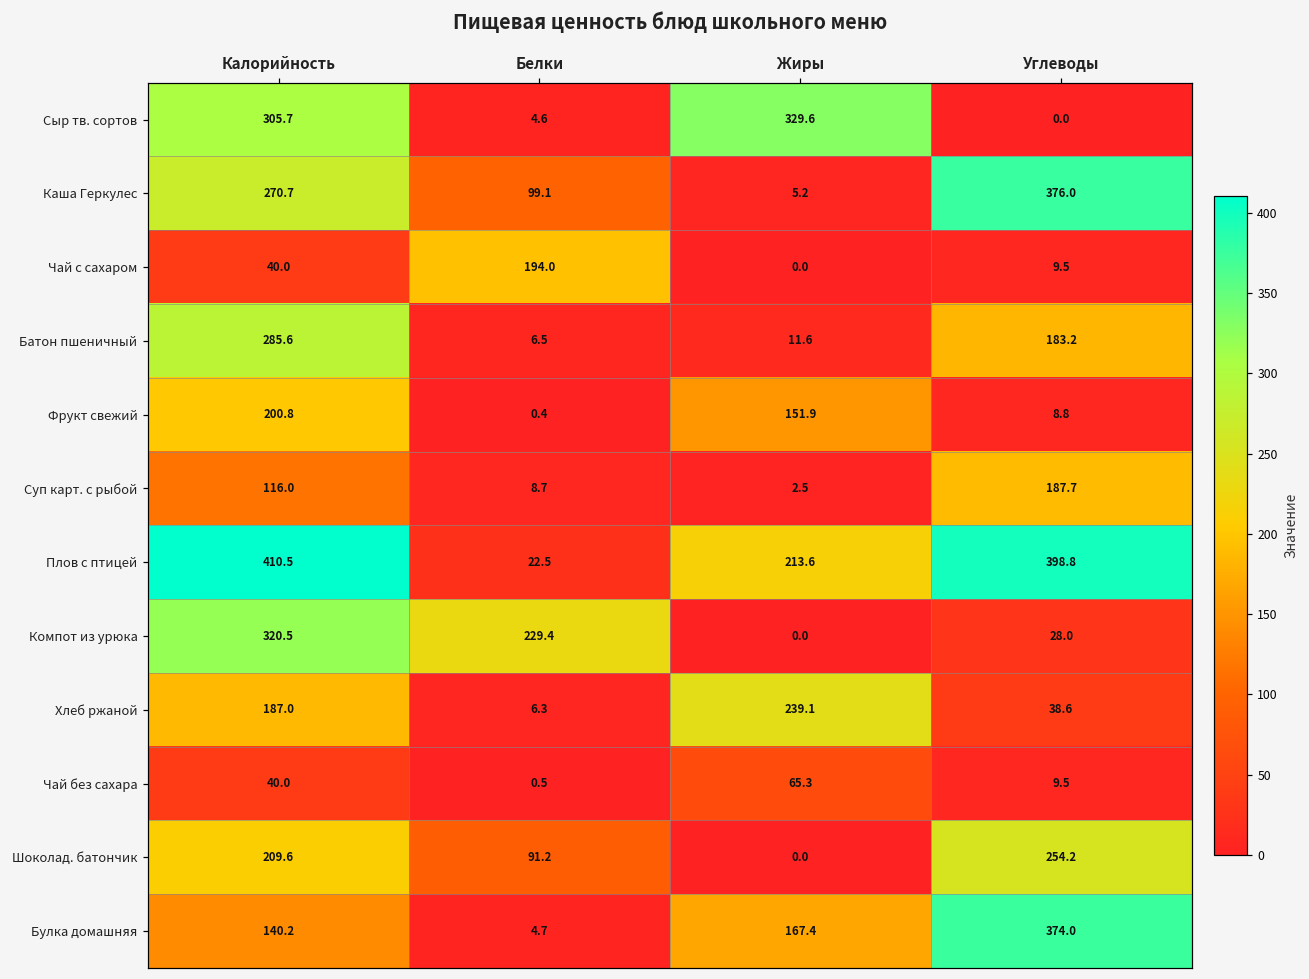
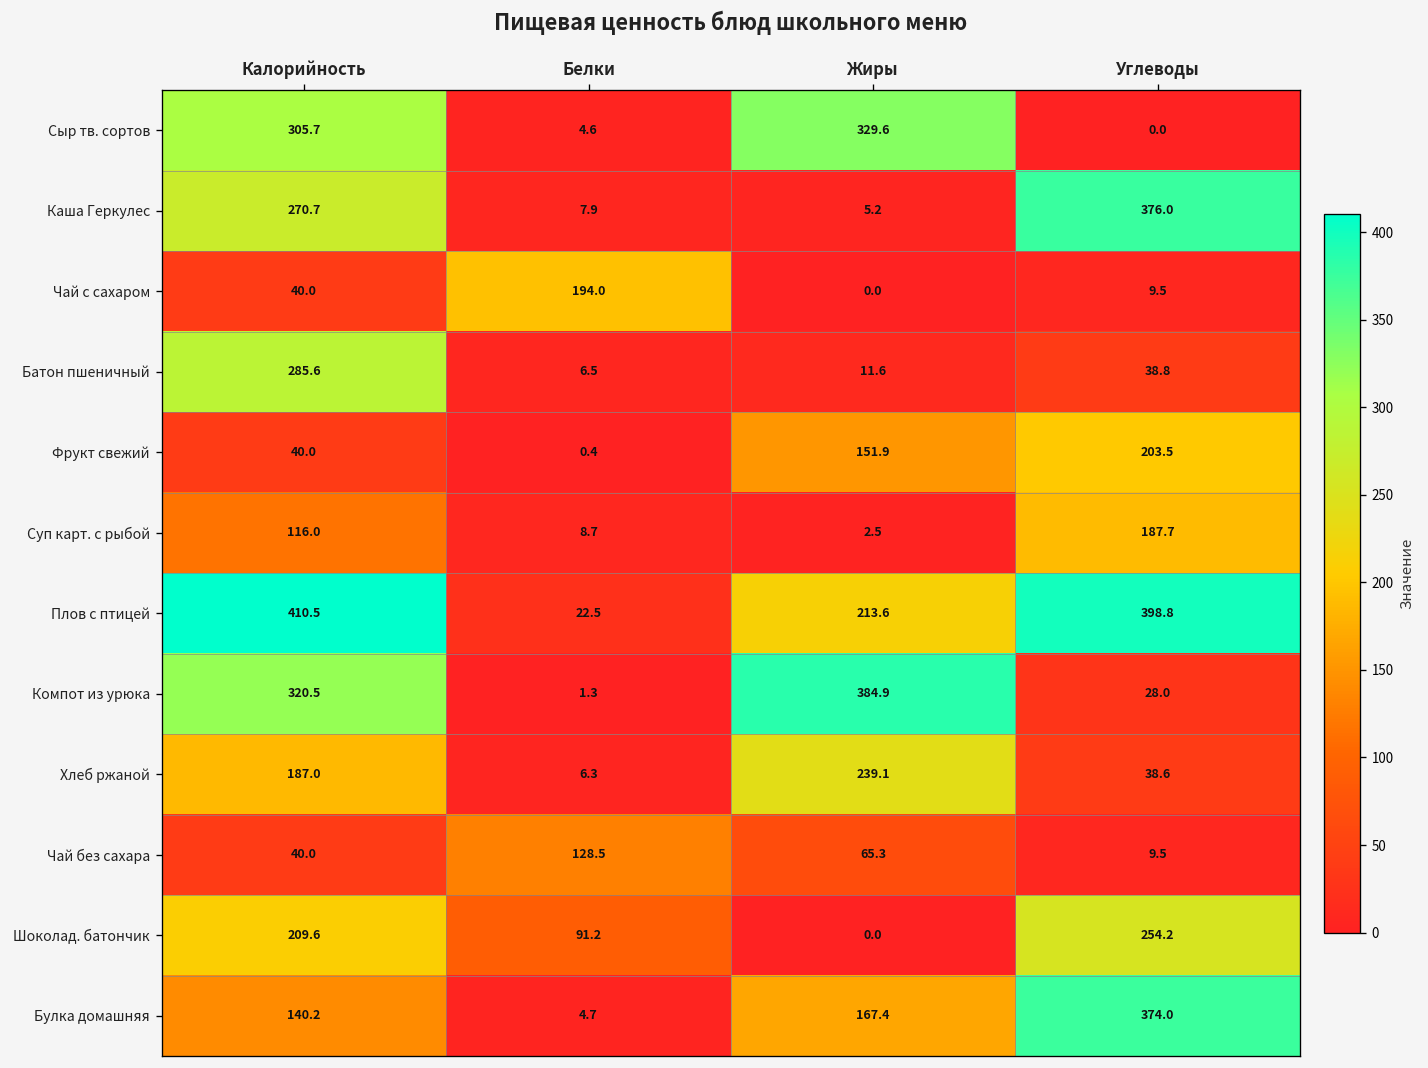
  {
    "Сыр тв. сортов": {
      "Калорийность": 305.7,
      "Белки": 4.6,
      "Жиры": 329.6,
      "Углеводы": 0.0
    },
    "Каша Геркулес": {
      "Калорийность": 270.7,
-     "Белки": 99.1,
+     "Белки": 7.9,
      "Жиры": 5.2,
      "Углеводы": 376.0
    },
    "Чай с сахаром": {
      "Калорийность": 40.0,
      "Белки": 194.0,
      "Жиры": 0.0,
      "Углеводы": 9.5
    },
    "Батон пшеничный": {
      "Калорийность": 285.6,
      "Белки": 6.5,
      "Жиры": 11.6,
-     "Углеводы": 183.2
+     "Углеводы": 38.8
    },
    "Фрукт свежий": {
-     "Калорийность": 200.8,
+     "Калорийность": 40.0,
      "Белки": 0.4,
      "Жиры": 151.9,
-     "Углеводы": 8.8
+     "Углеводы": 203.5
    },
    "Суп карт. с рыбой": {
      "Калорийность": 116.0,
      "Белки": 8.7,
      "Жиры": 2.5,
      "Углеводы": 187.7
    },
    "Плов с птицей": {
      "Калорийность": 410.5,
      "Белки": 22.5,
      "Жиры": 213.6,
      "Углеводы": 398.8
    },
    "Компот из урюка": {
      "Калорийность": 320.5,
-     "Белки": 229.4,
-     "Жиры": 0.0,
+     "Белки": 1.3,
+     "Жиры": 384.9,
      "Углеводы": 28.0
    },
    "Хлеб ржаной": {
      "Калорийность": 187.0,
      "Белки": 6.3,
      "Жиры": 239.1,
      "Углеводы": 38.6
    },
    "Чай без сахара": {
      "Калорийность": 40.0,
-     "Белки": 0.5,
+     "Белки": 128.5,
      "Жиры": 65.3,
      "Углеводы": 9.5
    },
    "Шоколад. батончик": {
      "Калорийность": 209.6,
      "Белки": 91.2,
      "Жиры": 0.0,
      "Углеводы": 254.2
    },
    "Булка домашняя": {
      "Калорийность": 140.2,
      "Белки": 4.7,
      "Жиры": 167.4,
      "Углеводы": 374.0
    }
  }
